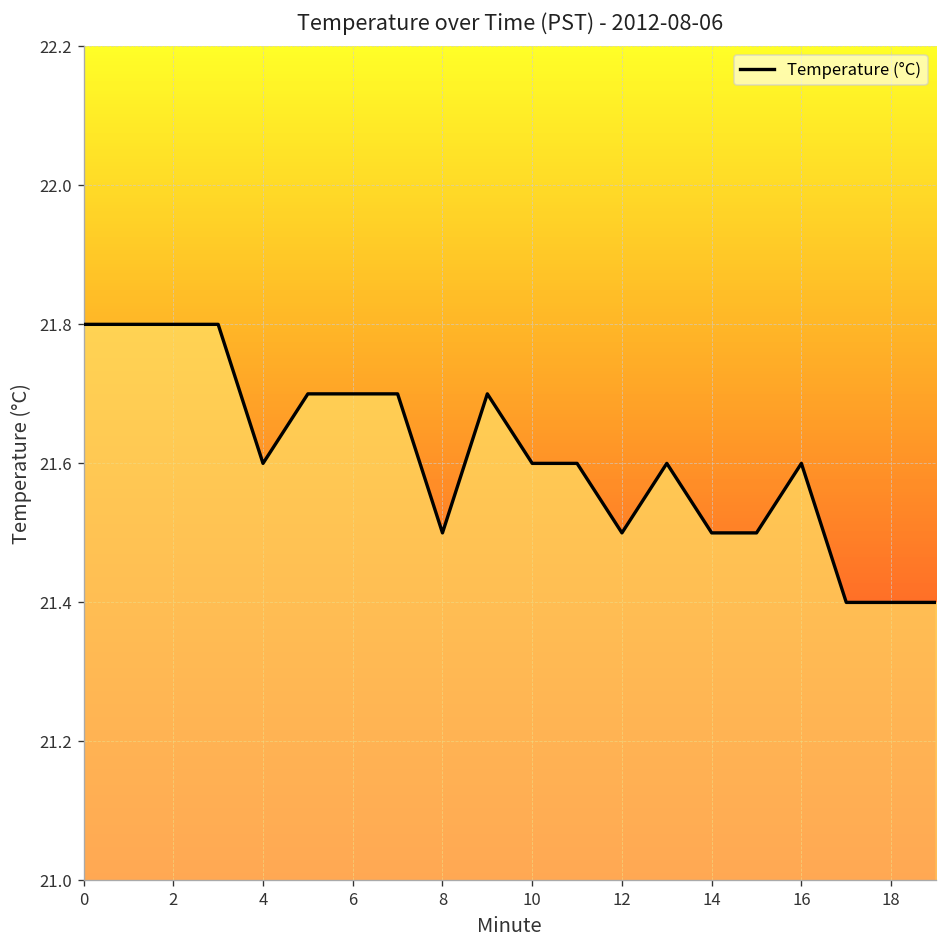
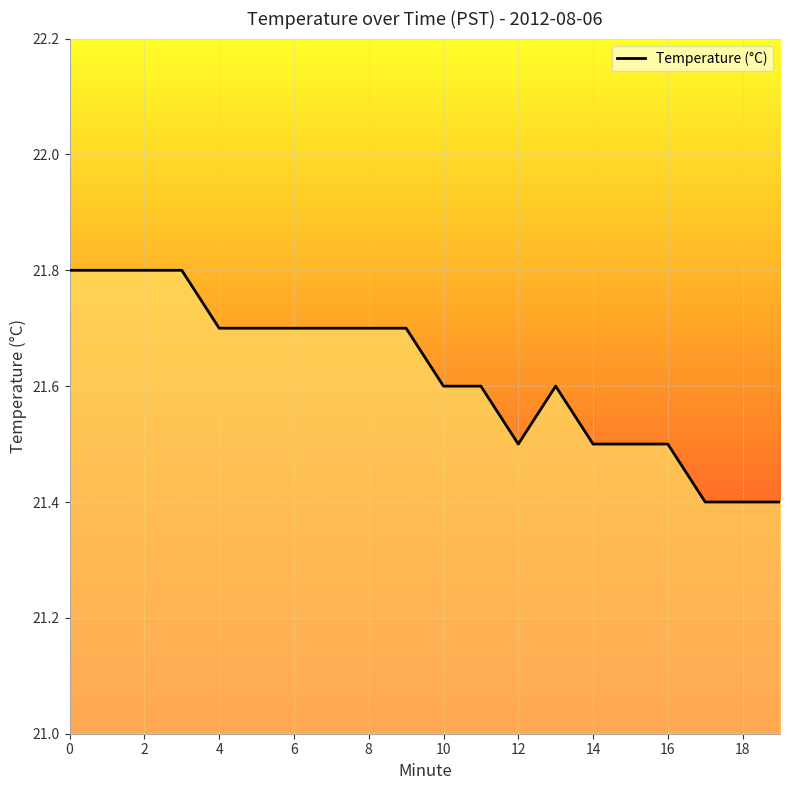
  {
    "0": 21.8,
    "2": 21.8,
-   "4": 21.6,
+   "4": 21.7,
    "6": 21.7,
-   "8": 21.5,
+   "8": 21.7,
    "10": 21.6,
    "12": 21.5,
    "14": 21.5,
-   "16": 21.6,
+   "16": 21.5,
    "18": 21.4
  }
